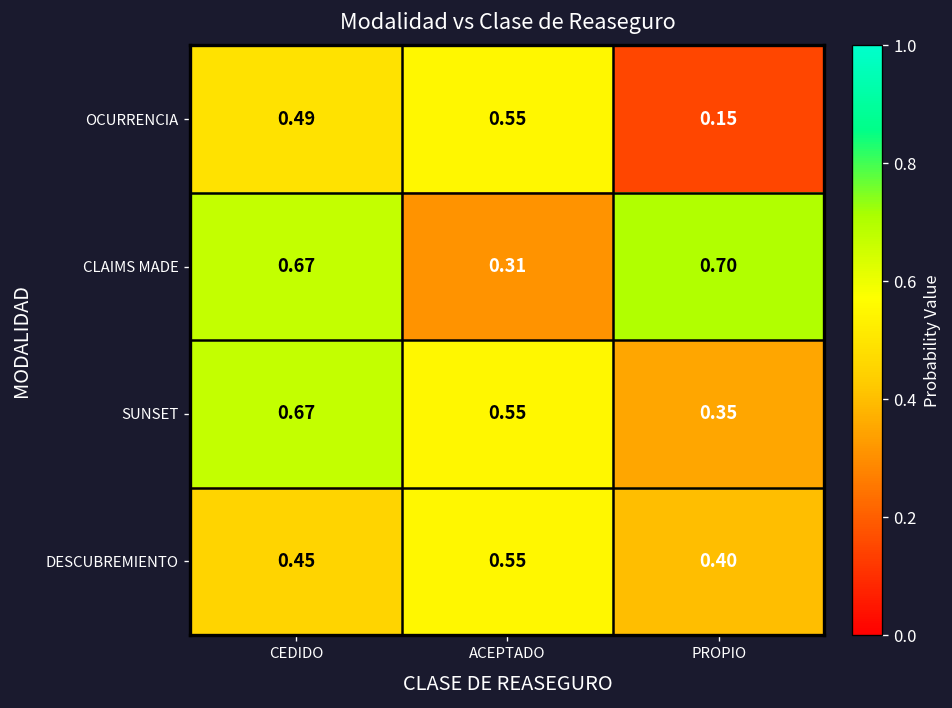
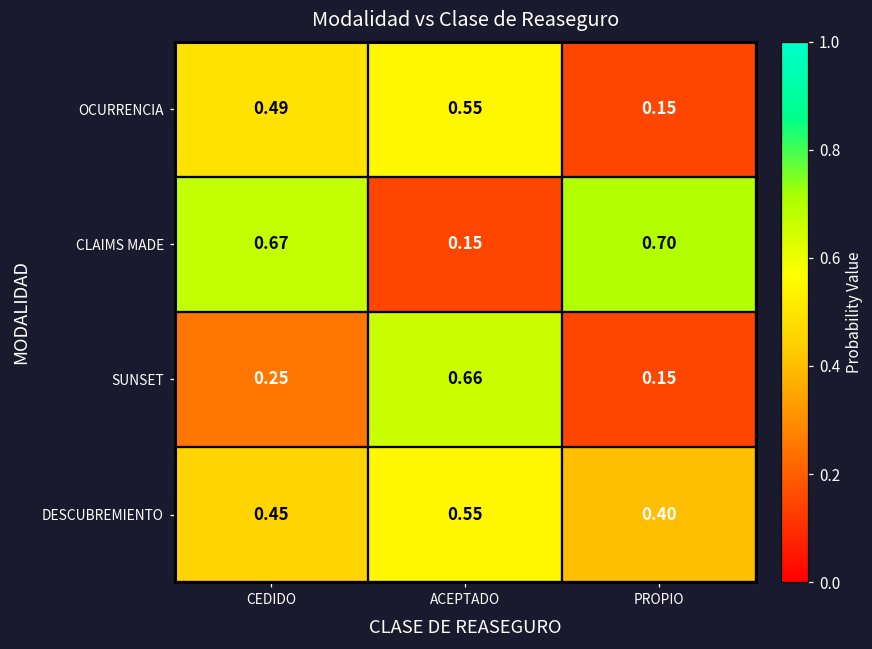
  {
    "OCURRENCIA": {
      "CEDIDO": 0.49,
      "ACEPTADO": 0.55,
      "PROPIO": 0.15
    },
    "CLAIMS MADE": {
      "CEDIDO": 0.67,
-     "ACEPTADO": 0.31,
+     "ACEPTADO": 0.15,
      "PROPIO": 0.70
    },
    "SUNSET": {
-     "CEDIDO": 0.67,
-     "ACEPTADO": 0.55,
-     "PROPIO": 0.35
+     "CEDIDO": 0.25,
+     "ACEPTADO": 0.66,
+     "PROPIO": 0.15
    },
    "DESCUBREMIENTO": {
      "CEDIDO": 0.45,
      "ACEPTADO": 0.55,
      "PROPIO": 0.40
    }
  }
